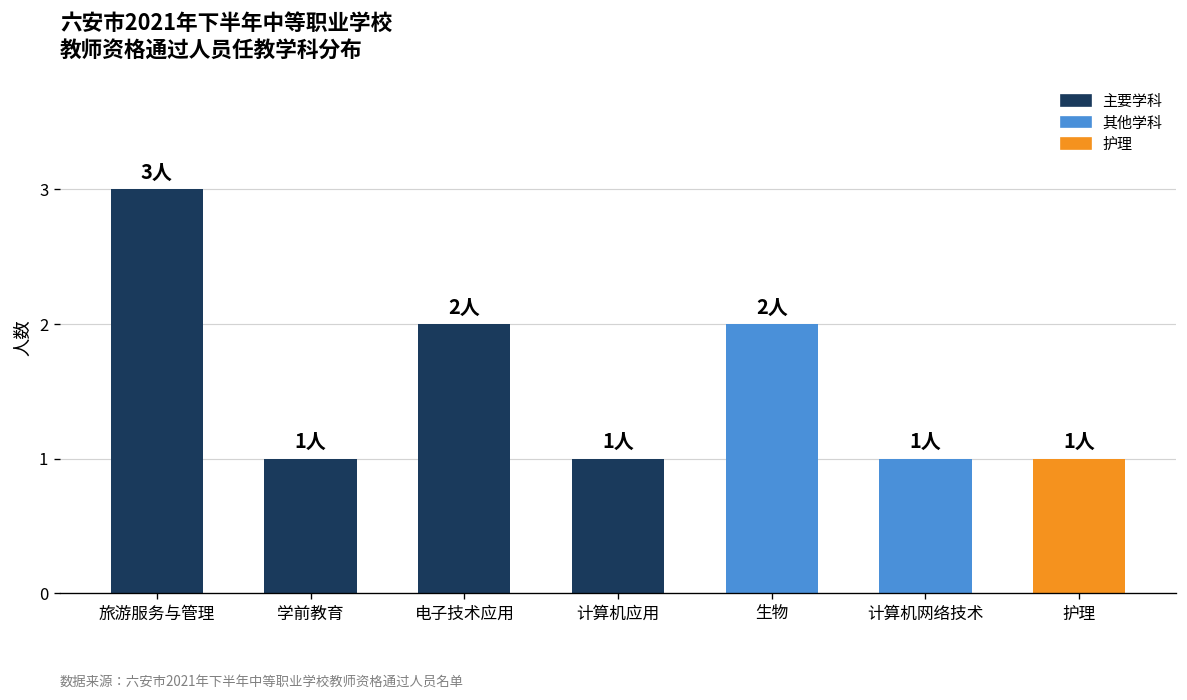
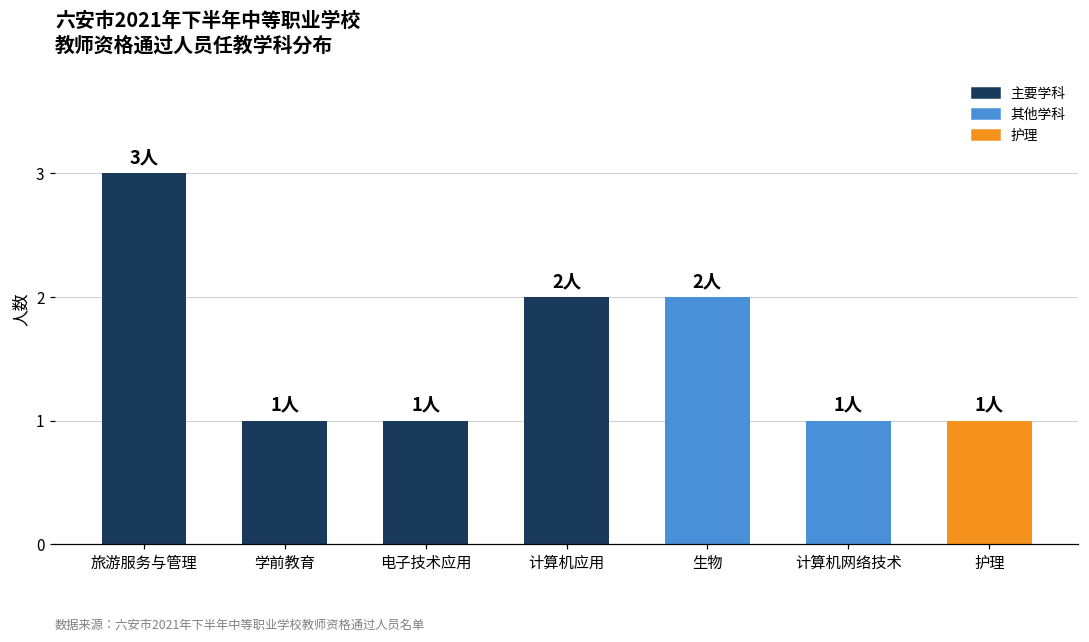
  {
    "旅游服务与管理": "3人",
    "学前教育": "1人",
-   "电子技术应用": "2人",
-   "计算机应用": "1人",
+   "电子技术应用": "1人",
+   "计算机应用": "2人",
    "生物": "2人",
    "计算机网络技术": "1人",
    "护理": "1人"
  }
